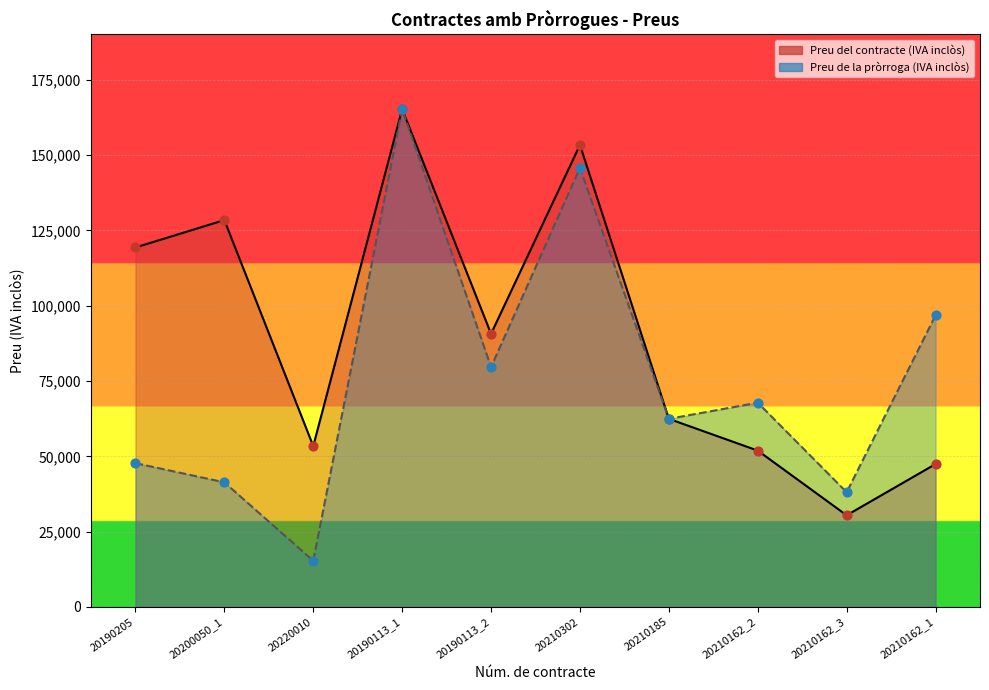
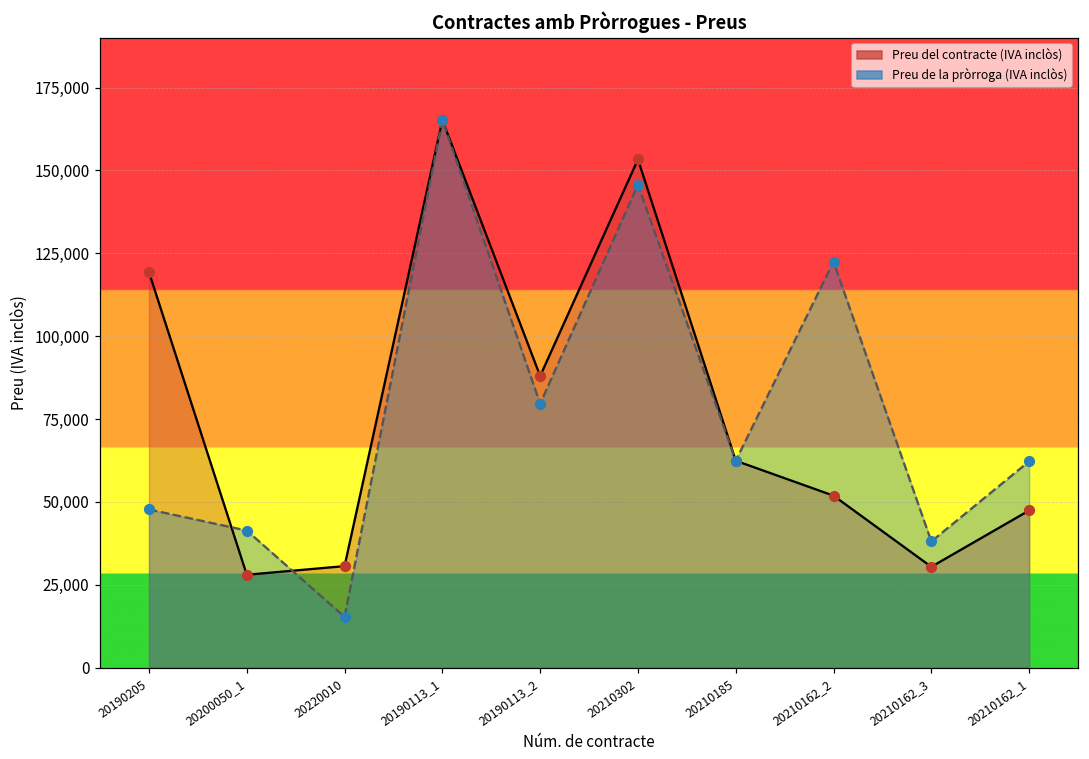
  {
    "Preu del contracte (IVA inclòs)": {
      "20190205": "119,000",
-     "20200050_1": "128,000",
-     "20220010": "53,000",
-     "20190113_2": "91,000",
+     "20200050_1": "28,000",
+     "20220010": "31,000",
+     "20190113_2": "88,000",
      "20210302": "153,000",
      "20210162_2": "52,000",
      "20210162_3": "30,000",
      "20210162_1": "47,000"
    },
    "Preu de la pròrroga (IVA inclòs)": {
      "20190205": "48,000",
      "20200050_1": "41,000",
      "20220010": "15,000",
      "20190113_2": "80,000",
      "20210302": "146,000",
-     "20210162_2": "68,000",
+     "20210162_2": "122,000",
      "20210162_3": "38,000",
-     "20210162_1": "97,000"
+     "20210162_1": "62,000"
    }
  }
